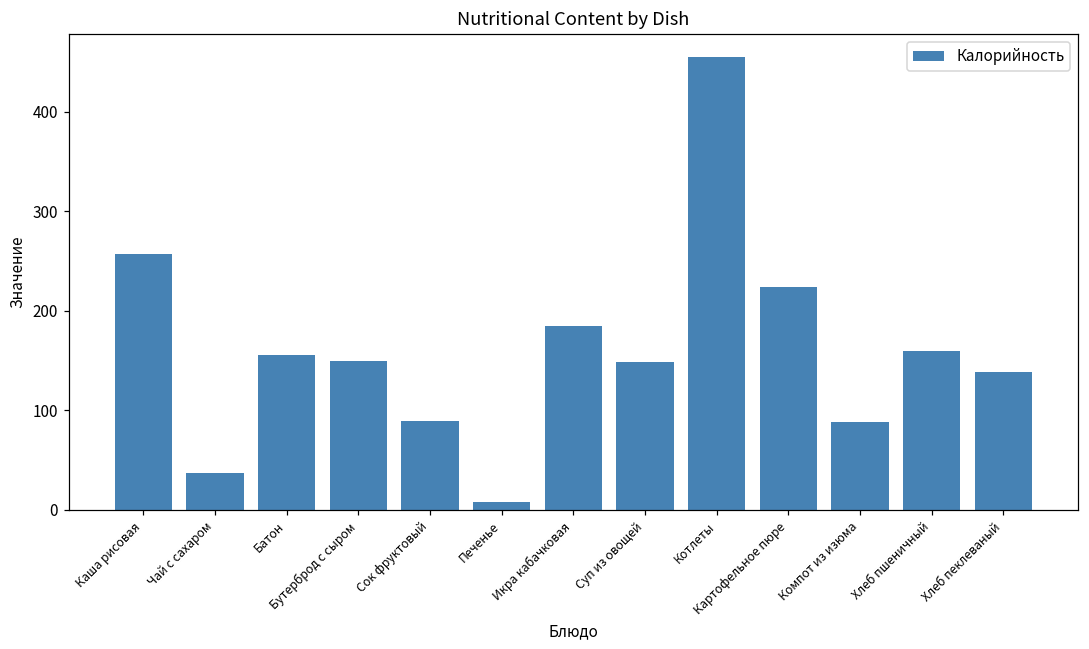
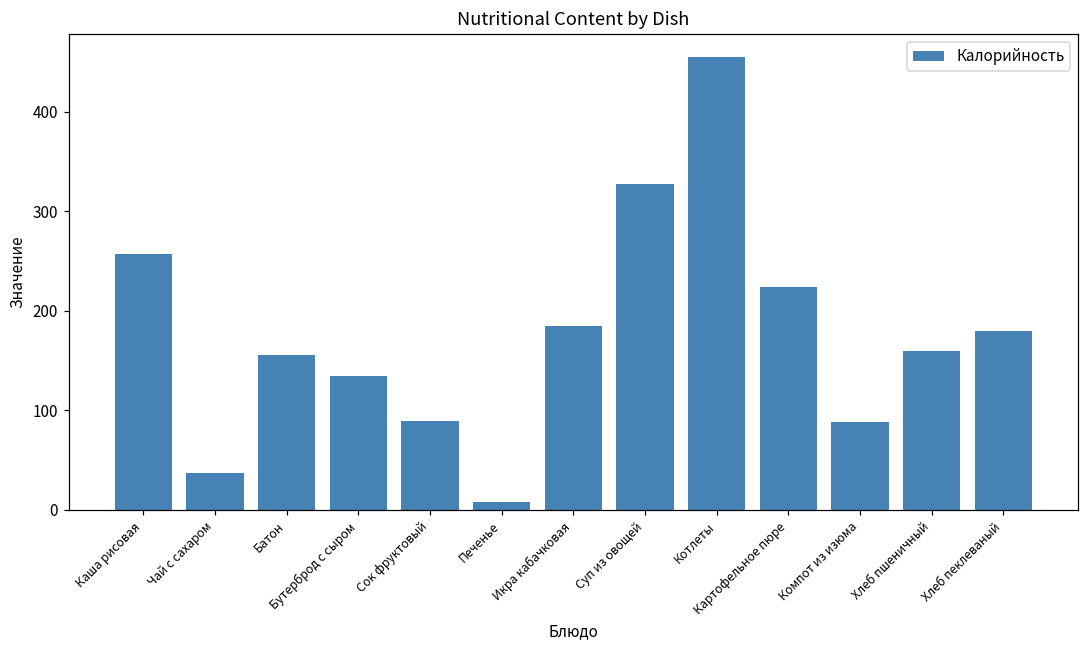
  {
    "Каша рисовая": 260,
    "Чай с сахаром": 40,
    "Батон": 160,
-   "Бутерброд с сыром": 150,
+   "Бутерброд с сыром": 130,
    "Сок фруктовый": 90,
    "Печенье": 10,
    "Икра кабачковая": 180,
-   "Суп из овощей": 150,
+   "Суп из овощей": 330,
    "Котлеты": 460,
    "Картофельное пюре": 220,
    "Компот из изюма": 90,
    "Хлеб пшеничный": 160,
-   "Хлеб пеклеваный": 140
+   "Хлеб пеклеваный": 180
  }
